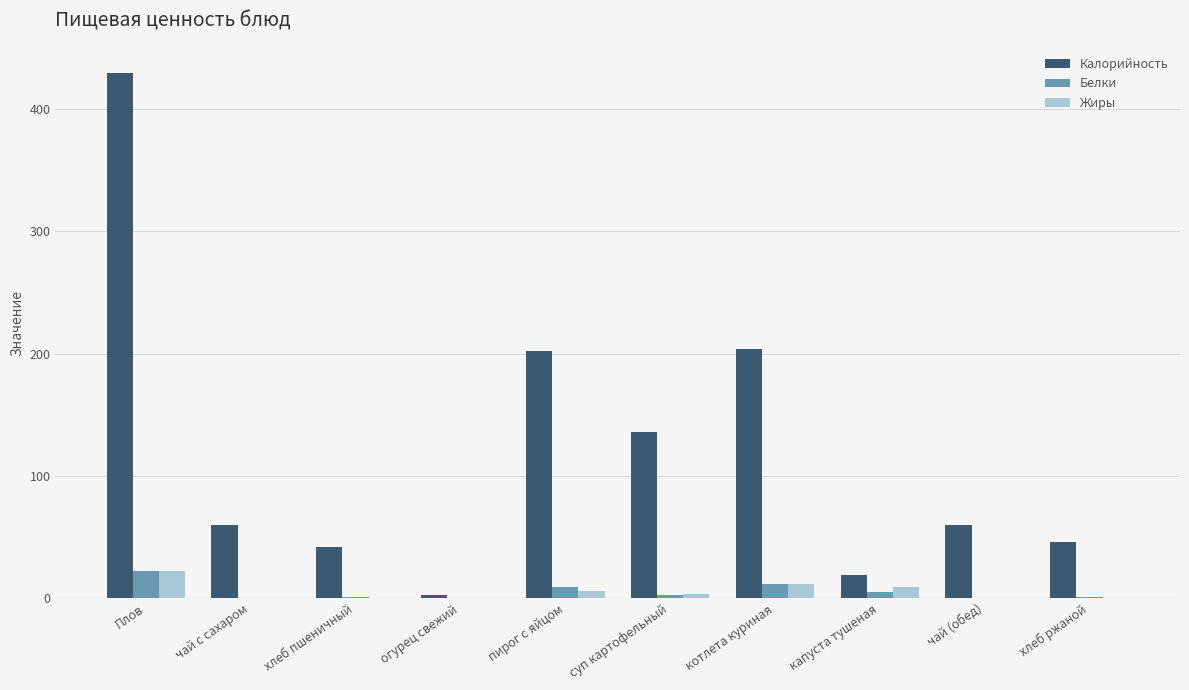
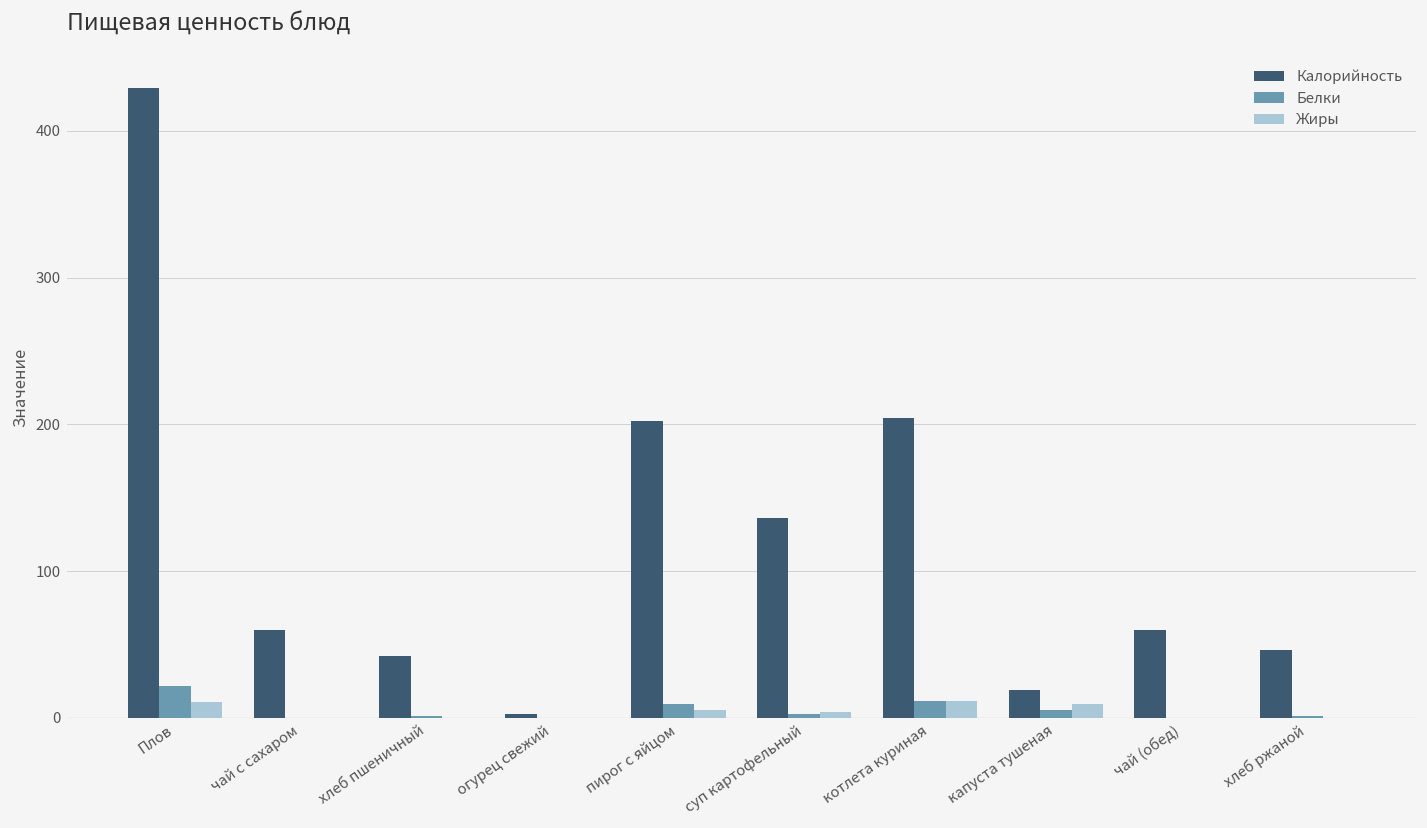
  {
    "Калорийность": {
      "Плов": 429,
      "чай с сахаром": 60,
      "хлеб пшеничный": 42,
      "огурец свежий": 3,
      "пирог с яйцом": 202,
      "суп картофельный": 136,
      "котлета куриная": 204,
      "капуста тушеная": 19,
      "чай (обед)": 60,
      "хлеб ржаной": 46
    },
    "Белки": {
      "Плов": 22,
      "пирог с яйцом": 9,
      "суп картофельный": 3,
      "котлета куриная": 11,
      "капуста тушеная": 5
    },
    "Жиры": {
-     "Плов": 23,
+     "Плов": 11,
      "огурец свежий": 0,
      "пирог с яйцом": 6,
      "суп картофельный": 4,
      "котлета куриная": 12,
      "капуста тушеная": 9
    }
  }
